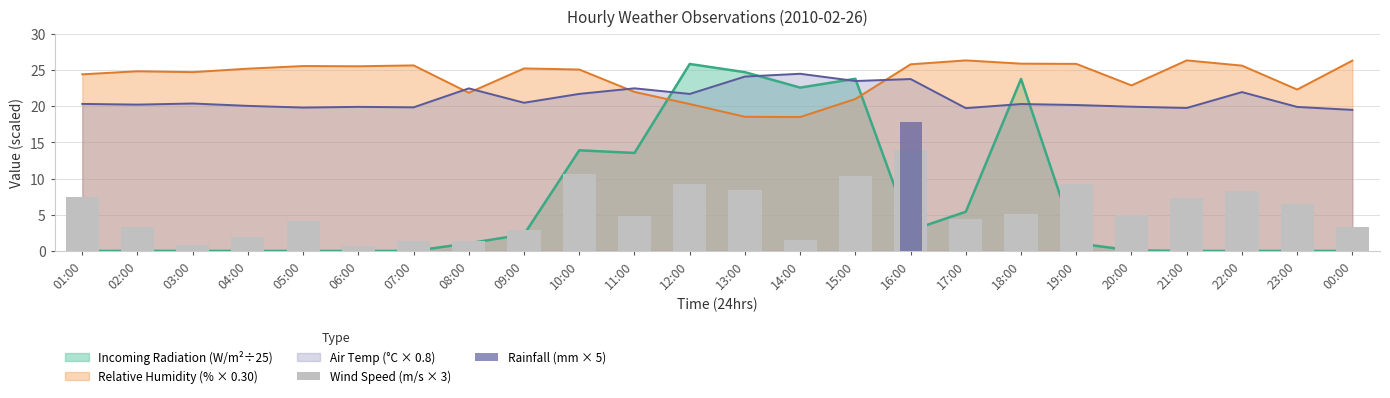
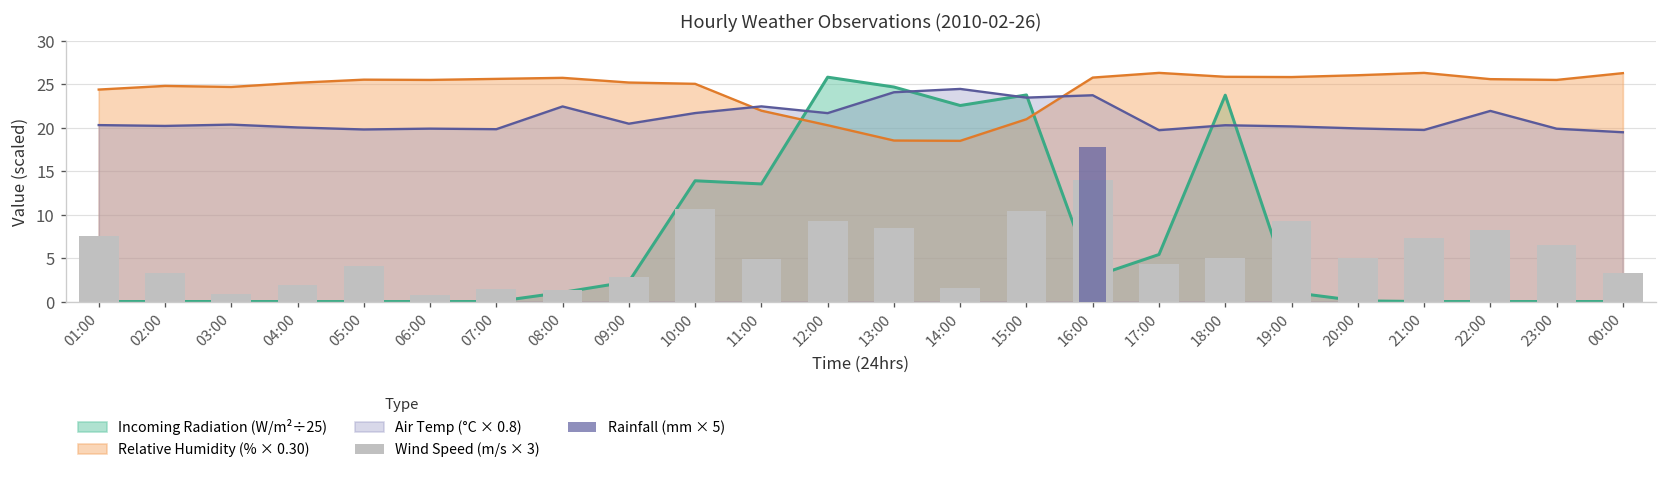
  {
    "Wind Speed (m/s × 3)": {
      "01:00": 8,
      "02:00": 3,
      "03:00": 1,
      "04:00": 2,
      "05:00": 4,
      "06:00": 1,
      "07:00": 1,
      "08:00": 1,
      "09:00": 3,
      "10:00": 11,
      "11:00": 5,
      "12:00": 9,
      "13:00": 8,
      "14:00": 2,
      "15:00": 10,
      "17:00": 4,
      "18:00": 5,
      "19:00": 9,
      "20:00": 5,
      "21:00": 7,
      "22:00": 8,
      "23:00": 7,
      "00:00": 3
    },
    "Incoming Radiation (W/m²÷25)": {
      "01:00": 0,
      "02:00": 0,
      "03:00": 0,
      "04:00": 0,
      "05:00": 0,
      "06:00": 0,
      "07:00": 0,
      "08:00": 1,
      "09:00": 2,
      "10:00": 14,
      "11:00": 14,
      "12:00": 26,
      "13:00": 25,
      "14:00": 23,
      "16:00": 3,
      "17:00": 5,
      "18:00": 24,
      "19:00": 1,
      "20:00": 0,
      "21:00": 0,
      "22:00": 0,
      "23:00": 0,
      "00:00": 0
    },
    "Rainfall (mm × 5)": {
      "01:00": 0,
      "02:00": 0,
      "03:00": 0,
      "04:00": 0,
      "05:00": 0,
      "06:00": 0,
      "07:00": 0,
      "08:00": 0,
      "09:00": 0,
      "10:00": 0,
      "11:00": 0,
      "12:00": 0,
      "13:00": 0,
      "14:00": 0,
      "15:00": 0,
      "16:00": 18,
      "17:00": 0,
      "18:00": 0,
      "19:00": 0,
      "20:00": 0,
      "21:00": 0,
      "22:00": 0,
      "23:00": 0,
      "00:00": 0
    },
    "Relative Humidity (% × 0.30)": {
      "01:00": 24,
      "02:00": 25,
      "03:00": 25,
      "04:00": 25,
      "05:00": 26,
      "06:00": 26,
      "07:00": 26,
-     "08:00": 22,
+     "08:00": 26,
      "09:00": 25,
      "10:00": 25,
      "11:00": 22,
      "12:00": 20,
      "13:00": 19,
      "14:00": 18,
      "15:00": 21,
      "16:00": 26,
      "17:00": 26,
      "18:00": 26,
      "19:00": 26,
-     "20:00": 23,
+     "20:00": 26,
      "21:00": 26,
      "22:00": 26,
-     "23:00": 22,
+     "23:00": 26,
      "00:00": 26
    },
    "Air Temp (°C × 0.8)": {
      "01:00": 20,
      "02:00": 20,
      "03:00": 20,
      "04:00": 20,
      "05:00": 20,
      "06:00": 20,
      "07:00": 20,
      "08:00": 22,
      "09:00": 20,
      "10:00": 22,
      "11:00": 22,
      "12:00": 22,
      "13:00": 24,
      "14:00": 24,
      "16:00": 24,
      "17:00": 20,
      "18:00": 20,
      "19:00": 20,
      "20:00": 20,
      "21:00": 20,
      "22:00": 22,
      "23:00": 20,
      "00:00": 19
    }
  }
